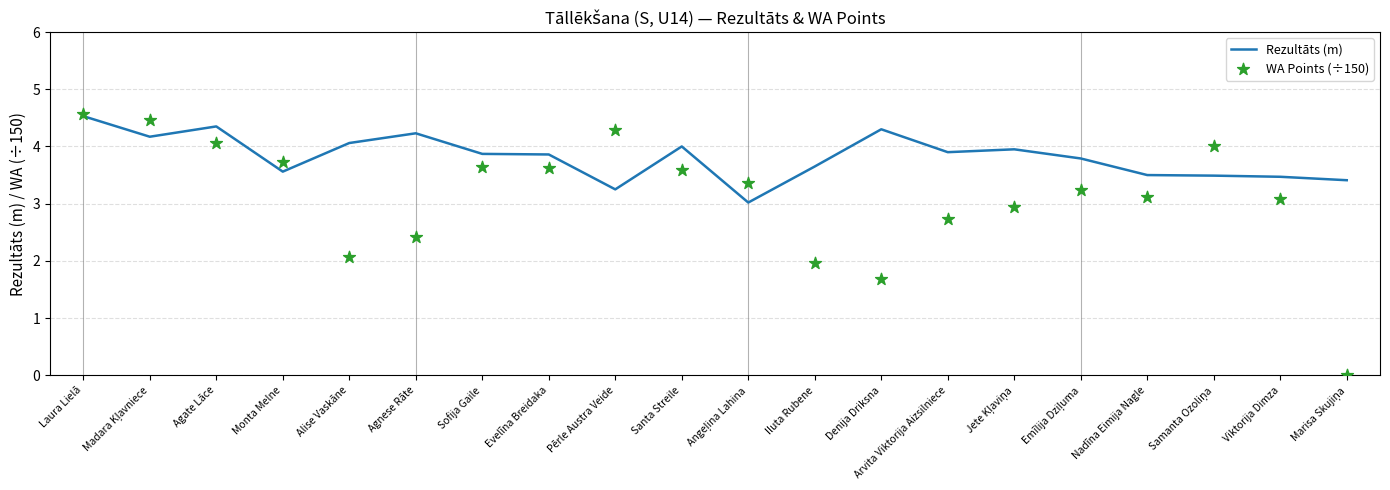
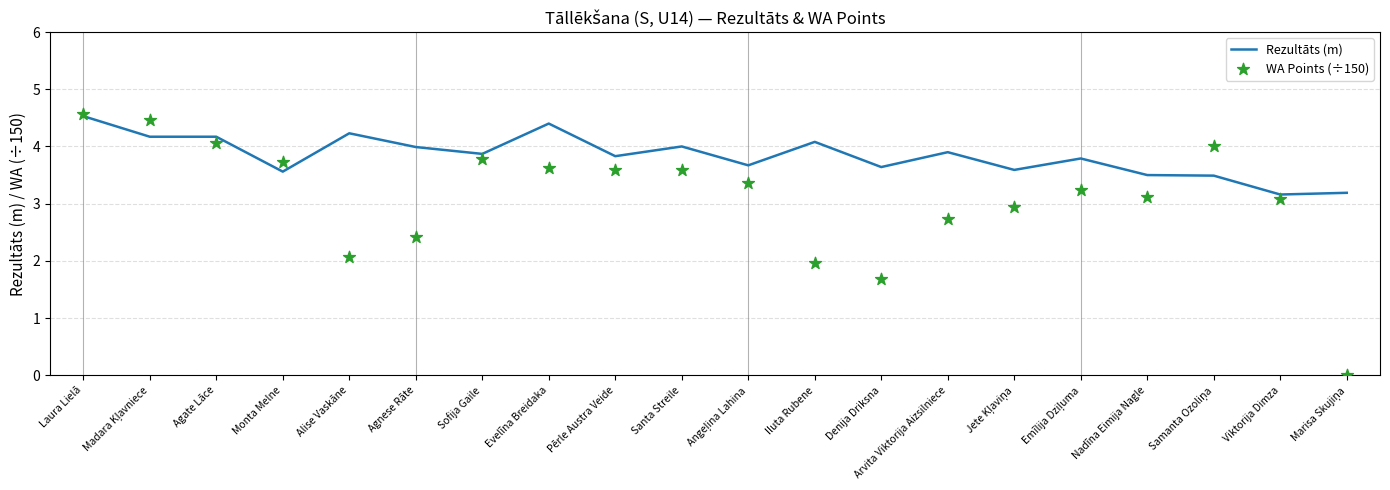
  {
    "Rezultāts (m)": {
      "Madara Kļavniece": 4.2,
-     "Agate Lāce": 4.4,
+     "Agate Lāce": 4.2,
      "Monta Melne": 3.6,
-     "Alise Vaskāne": 4.1,
-     "Agnese Rāte": 4.2,
+     "Alise Vaskāne": 4.2,
+     "Agnese Rāte": 4.0,
      "Sofija Gaile": 3.9,
-     "Evelīna Breidaka": 3.9,
-     "Pērle Austra Veide": 3.3,
+     "Evelīna Breidaka": 4.4,
+     "Pērle Austra Veide": 3.8,
      "Santa Streile": 4.0,
-     "Angeļina Lahina": 3.0,
-     "Iluta Rubene": 3.7,
-     "Denija Driksna": 4.3,
+     "Angeļina Lahina": 3.7,
+     "Iluta Rubene": 4.1,
+     "Denija Driksna": 3.6,
      "Arvita Viktorija Aizsilniece": 3.9,
-     "Jete Kļaviņa": 4.0,
+     "Jete Kļaviņa": 3.6,
      "Emīlija Dziļuma": 3.8,
      "Nadīna Eimija Nagle": 3.5,
      "Samanta Ozoliņa": 3.5,
-     "Viktorija Dimza": 3.5,
-     "Marisa Skujiņa": 3.4
+     "Viktorija Dimza": 3.2,
+     "Marisa Skujiņa": 3.2
    },
    "WA Points (÷150)": {
-     "Sofija Gaile": 3.6,
-     "Pērle Austra Veide": 4.3
+     "Sofija Gaile": 3.8,
+     "Pērle Austra Veide": 3.6
    }
  }
